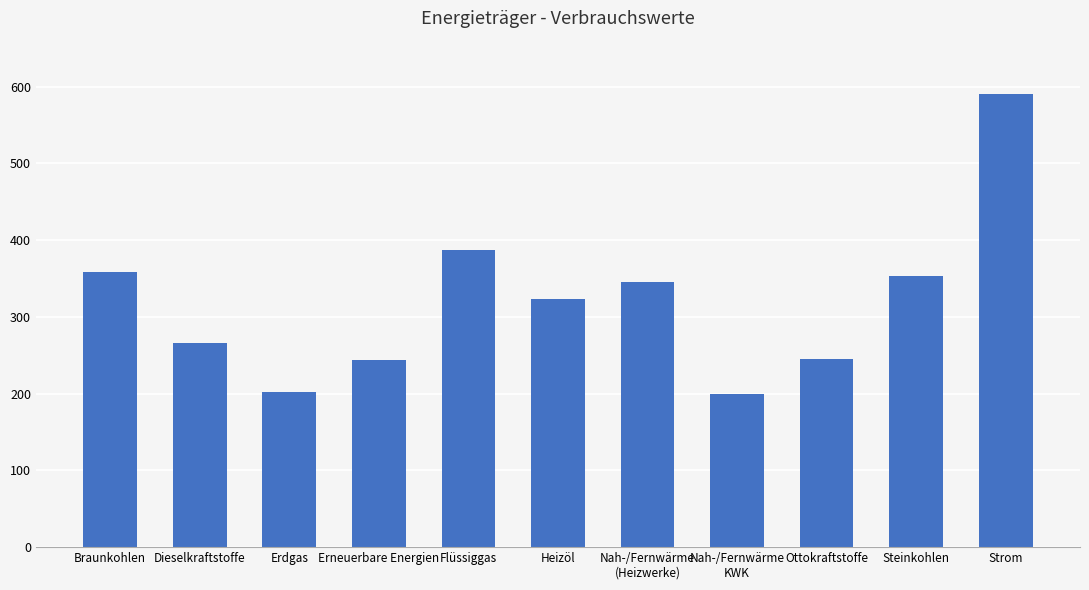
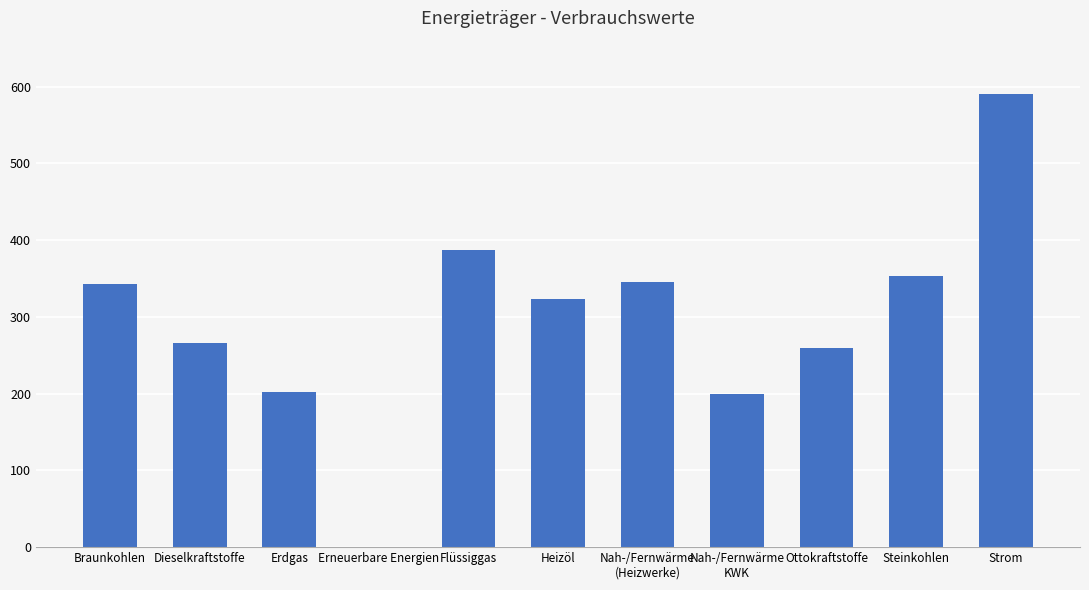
  {
-   "Braunkohlen": 360,
+   "Braunkohlen": 340,
    "Dieselkraftstoffe": 270,
    "Erdgas": 200,
-   "Erneuerbare Energien": 240,
+   "Erneuerbare Energien": 0,
    "Flüssiggas": 390,
    "Heizöl": 320,
    "Nah-/Fernwärme (Heizwerke)": 350,
    "Nah-/Fernwärme KWK": 200,
-   "Ottokraftstoffe": 250,
+   "Ottokraftstoffe": 260,
    "Steinkohlen": 350,
    "Strom": 590
  }
